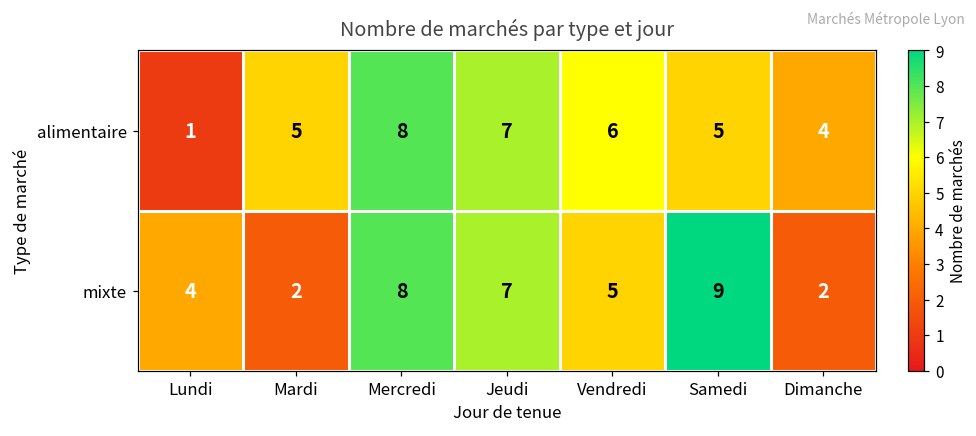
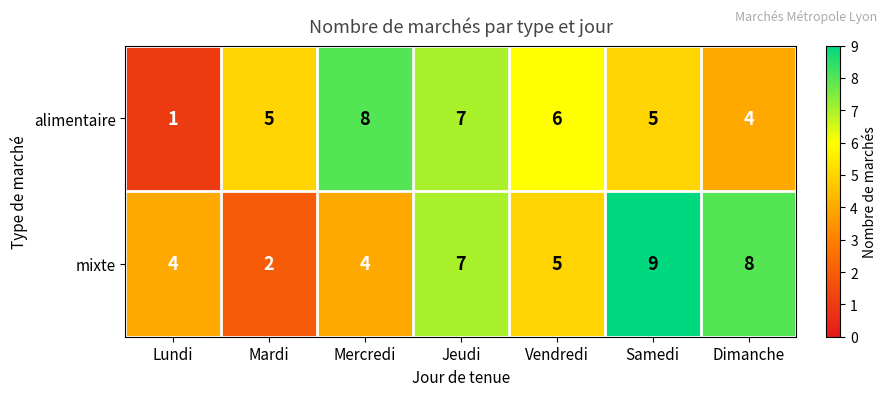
  {
    "alimentaire": {
      "Lundi": 1,
      "Mardi": 5,
      "Mercredi": 8,
      "Jeudi": 7,
      "Vendredi": 6,
      "Samedi": 5,
      "Dimanche": 4
    },
    "mixte": {
      "Lundi": 4,
      "Mardi": 2,
-     "Mercredi": 8,
+     "Mercredi": 4,
      "Jeudi": 7,
      "Vendredi": 5,
      "Samedi": 9,
-     "Dimanche": 2
+     "Dimanche": 8
    }
  }
